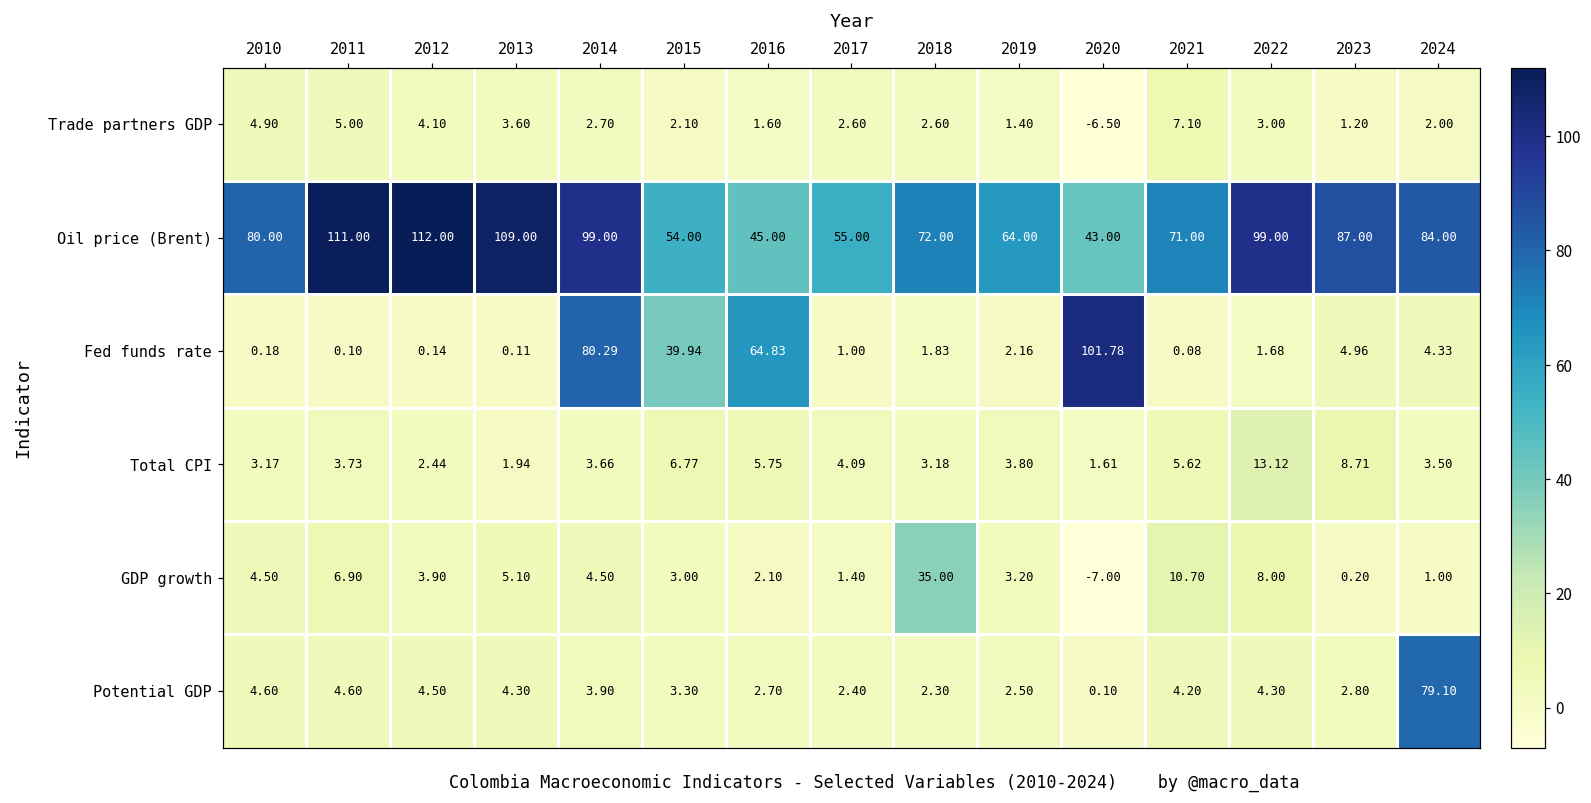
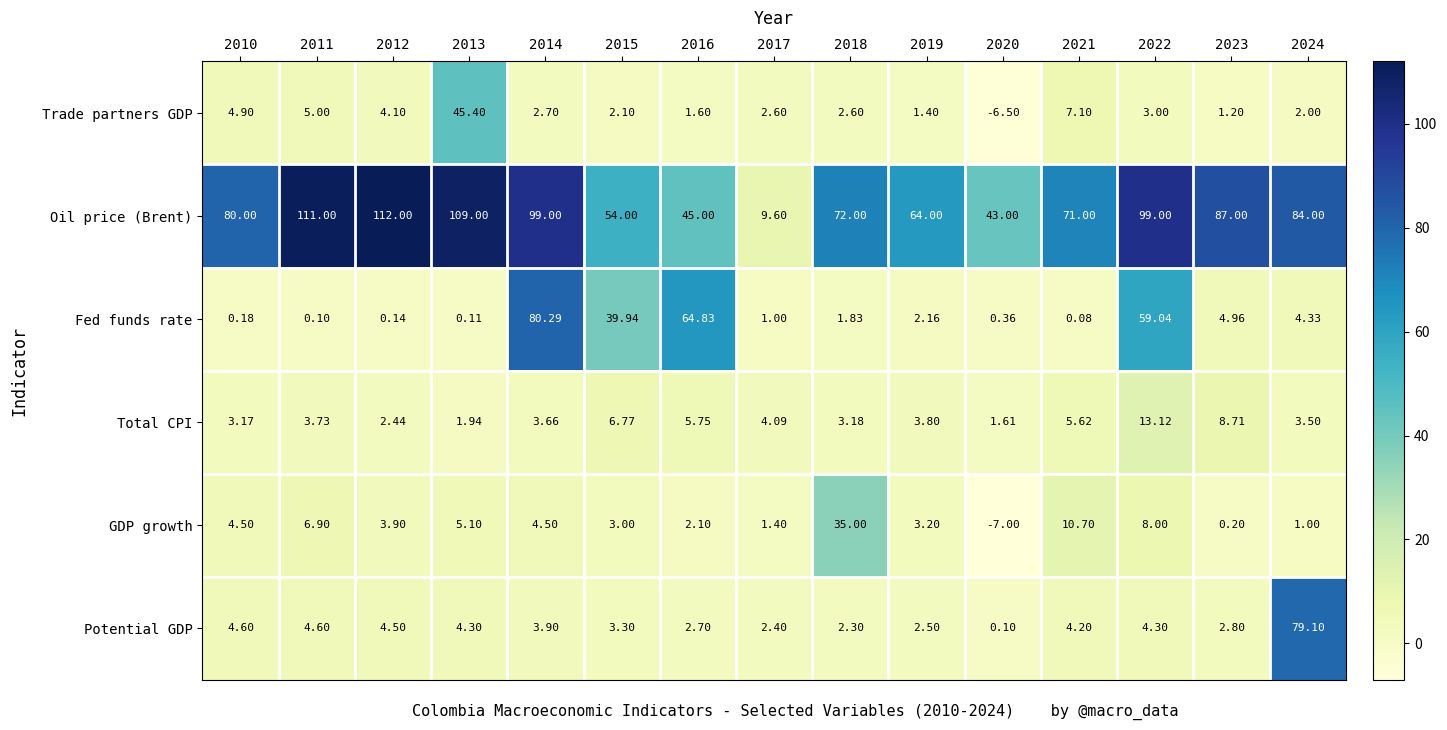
  {
    "Trade partners GDP": {
      "2010": 4.90,
      "2011": 5.00,
      "2012": 4.10,
-     "2013": 3.60,
+     "2013": 45.40,
      "2014": 2.70,
      "2015": 2.10,
      "2016": 1.60,
      "2017": 2.60,
      "2018": 2.60,
      "2019": 1.40,
      "2020": -6.50,
      "2021": 7.10,
      "2022": 3.00,
      "2023": 1.20,
      "2024": 2.00
    },
    "Oil price (Brent)": {
      "2010": 80.00,
      "2011": 111.00,
      "2012": 112.00,
      "2013": 109.00,
      "2014": 99.00,
      "2015": 54.00,
      "2016": 45.00,
-     "2017": 55.00,
+     "2017": 9.60,
      "2018": 72.00,
      "2019": 64.00,
      "2020": 43.00,
      "2021": 71.00,
      "2022": 99.00,
      "2023": 87.00,
      "2024": 84.00
    },
    "Fed funds rate": {
      "2010": 0.18,
      "2011": 0.10,
      "2012": 0.14,
      "2013": 0.11,
      "2014": 80.29,
      "2015": 39.94,
      "2016": 64.83,
      "2017": 1.00,
      "2018": 1.83,
      "2019": 2.16,
-     "2020": 101.78,
+     "2020": 0.36,
      "2021": 0.08,
-     "2022": 1.68,
+     "2022": 59.04,
      "2023": 4.96,
      "2024": 4.33
    },
    "Total CPI": {
      "2010": 3.17,
      "2011": 3.73,
      "2012": 2.44,
      "2013": 1.94,
      "2014": 3.66,
      "2015": 6.77,
      "2016": 5.75,
      "2017": 4.09,
      "2018": 3.18,
      "2019": 3.80,
      "2020": 1.61,
      "2021": 5.62,
      "2022": 13.12,
      "2023": 8.71,
      "2024": 3.50
    },
    "GDP growth": {
      "2010": 4.50,
      "2011": 6.90,
      "2012": 3.90,
      "2013": 5.10,
      "2014": 4.50,
      "2015": 3.00,
      "2016": 2.10,
      "2017": 1.40,
      "2018": 35.00,
      "2019": 3.20,
      "2020": -7.00,
      "2021": 10.70,
      "2022": 8.00,
      "2023": 0.20,
      "2024": 1.00
    },
    "Potential GDP": {
      "2010": 4.60,
      "2011": 4.60,
      "2012": 4.50,
      "2013": 4.30,
      "2014": 3.90,
      "2015": 3.30,
      "2016": 2.70,
      "2017": 2.40,
      "2018": 2.30,
      "2019": 2.50,
      "2020": 0.10,
      "2021": 4.20,
      "2022": 4.30,
      "2023": 2.80,
      "2024": 79.10
    }
  }
